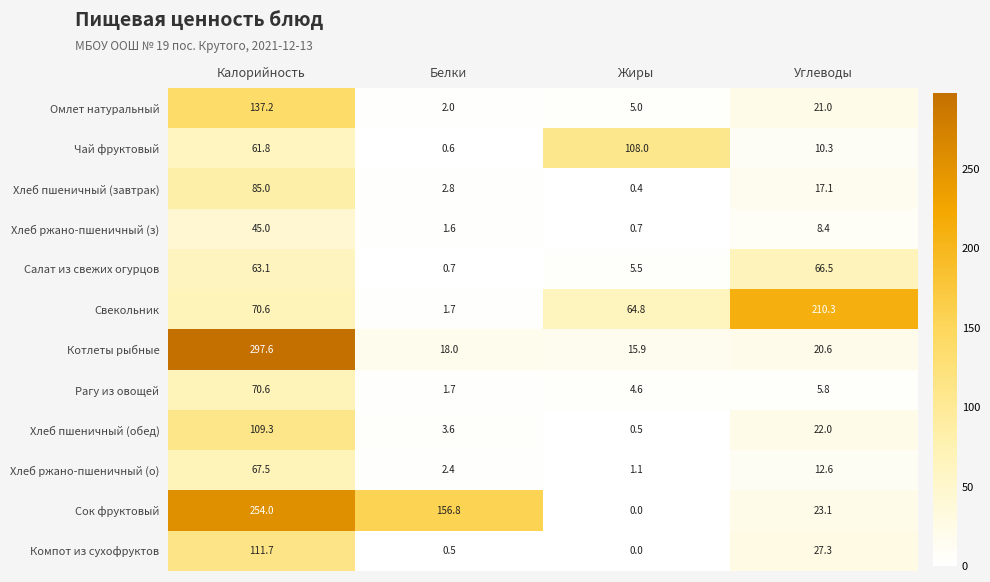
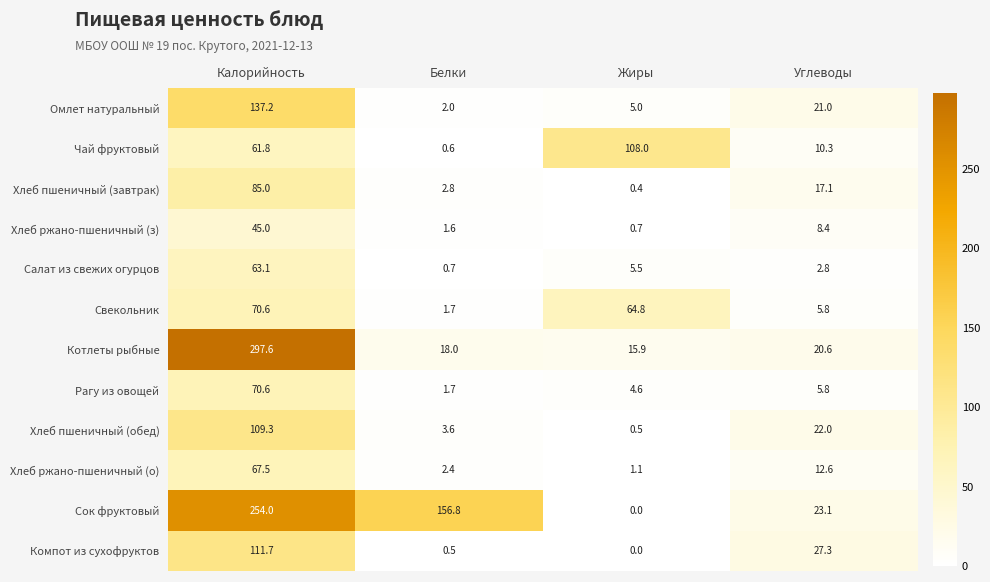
  {
    "Омлет натуральный": {
      "Калорийность": 137.2,
      "Белки": 2.0,
      "Жиры": 5.0,
      "Углеводы": 21.0
    },
    "Чай фруктовый": {
      "Калорийность": 61.8,
      "Белки": 0.6,
      "Жиры": 108.0,
      "Углеводы": 10.3
    },
    "Хлеб пшеничный (завтрак)": {
      "Калорийность": 85.0,
      "Белки": 2.8,
      "Жиры": 0.4,
      "Углеводы": 17.1
    },
    "Хлеб ржано-пшеничный (з)": {
      "Калорийность": 45.0,
      "Белки": 1.6,
      "Жиры": 0.7,
      "Углеводы": 8.4
    },
    "Салат из свежих огурцов": {
      "Калорийность": 63.1,
      "Белки": 0.7,
      "Жиры": 5.5,
-     "Углеводы": 66.5
+     "Углеводы": 2.8
    },
    "Свекольник": {
      "Калорийность": 70.6,
      "Белки": 1.7,
      "Жиры": 64.8,
-     "Углеводы": 210.3
+     "Углеводы": 5.8
    },
    "Котлеты рыбные": {
      "Калорийность": 297.6,
      "Белки": 18.0,
      "Жиры": 15.9,
      "Углеводы": 20.6
    },
    "Рагу из овощей": {
      "Калорийность": 70.6,
      "Белки": 1.7,
      "Жиры": 4.6,
      "Углеводы": 5.8
    },
    "Хлеб пшеничный (обед)": {
      "Калорийность": 109.3,
      "Белки": 3.6,
      "Жиры": 0.5,
      "Углеводы": 22.0
    },
    "Хлеб ржано-пшеничный (о)": {
      "Калорийность": 67.5,
      "Белки": 2.4,
      "Жиры": 1.1,
      "Углеводы": 12.6
    },
    "Сок фруктовый": {
      "Калорийность": 254.0,
      "Белки": 156.8,
      "Жиры": 0.0,
      "Углеводы": 23.1
    },
    "Компот из сухофруктов": {
      "Калорийность": 111.7,
      "Белки": 0.5,
      "Жиры": 0.0,
      "Углеводы": 27.3
    }
  }
